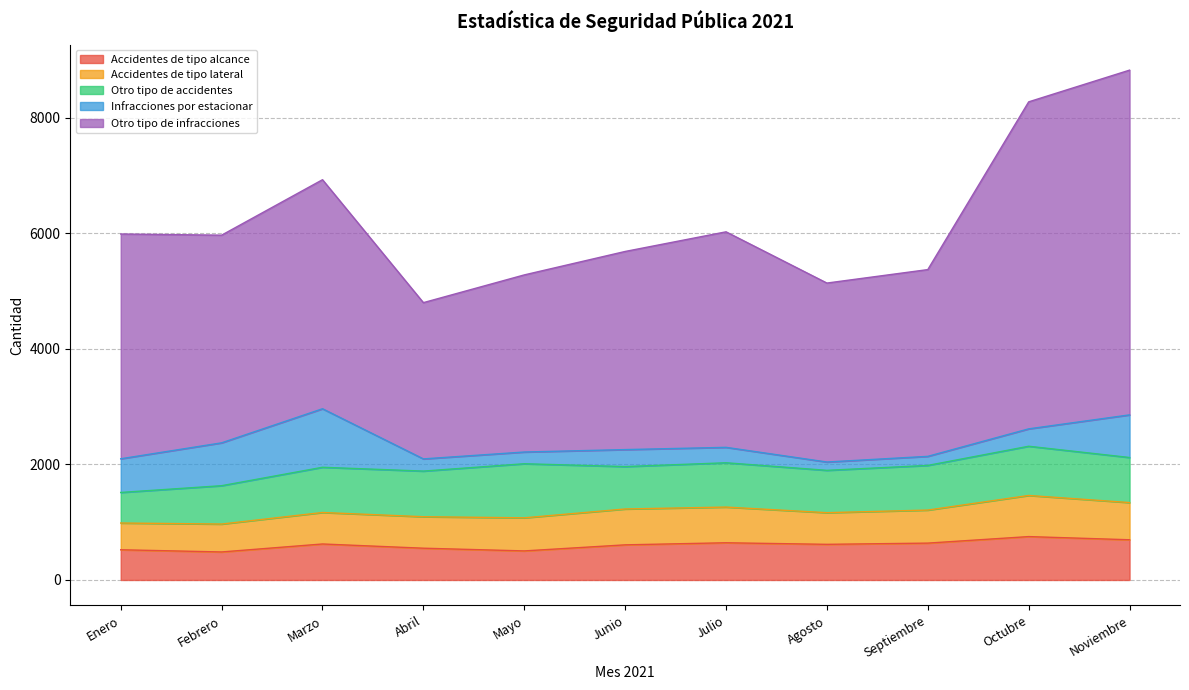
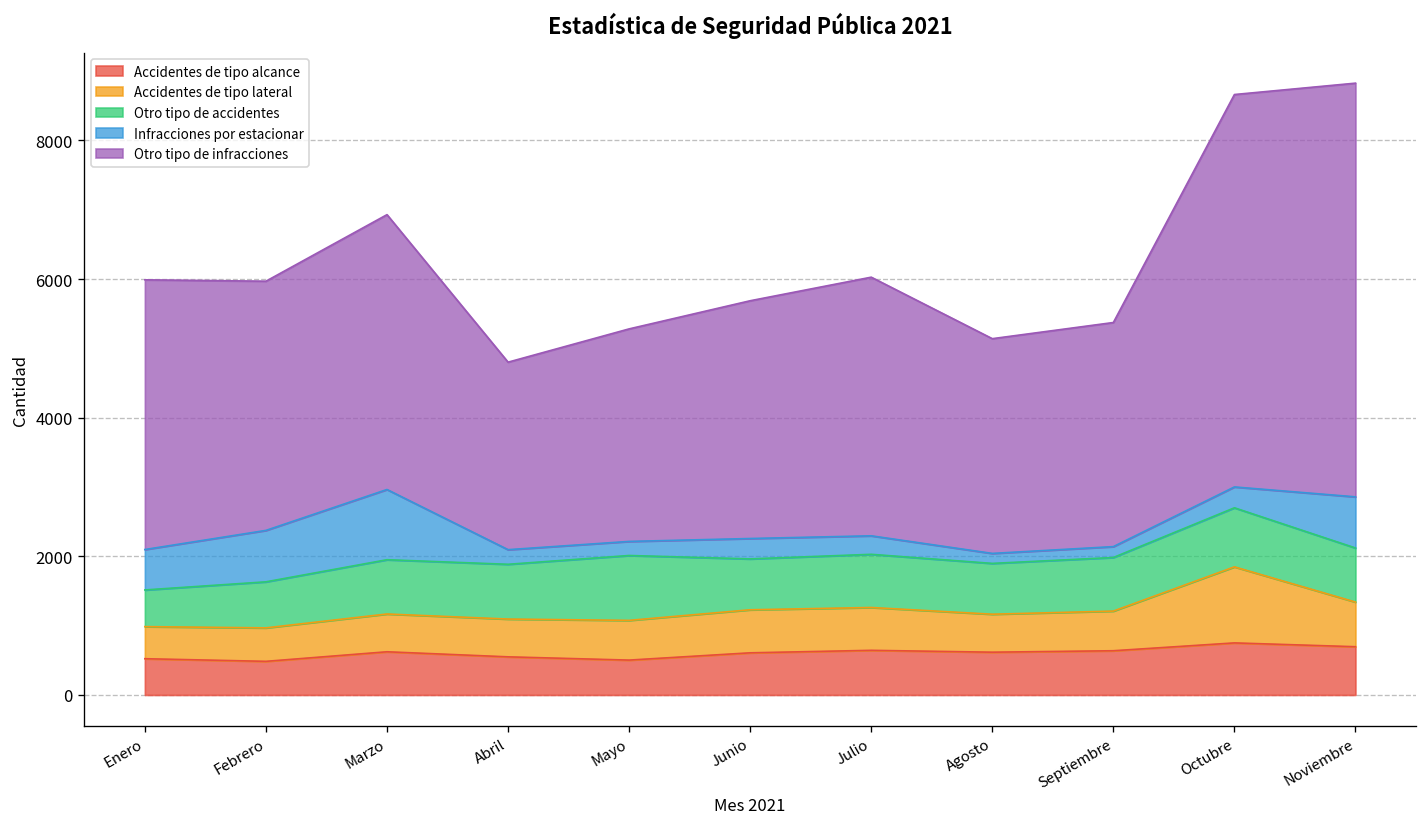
  {
    "Accidentes de tipo alcance": {
      "Enero": 500,
      "Febrero": 500,
      "Marzo": 600,
      "Abril": 600,
      "Mayo": 500,
      "Junio": 600,
      "Julio": 600,
      "Agosto": 600,
      "Septiembre": 600,
      "Octubre": 800,
      "Noviembre": 700
    },
    "Accidentes de tipo lateral": {
      "Enero": 500,
      "Febrero": 500,
      "Marzo": 500,
      "Abril": 500,
      "Mayo": 600,
      "Junio": 600,
      "Julio": 600,
      "Agosto": 500,
      "Septiembre": 600,
-     "Octubre": 700,
+     "Octubre": 1100,
      "Noviembre": 600
    },
    "Otro tipo de accidentes": {
      "Enero": 500,
      "Febrero": 700,
      "Marzo": 800,
      "Abril": 800,
      "Mayo": 900,
      "Junio": 700,
      "Julio": 800,
      "Agosto": 700,
      "Septiembre": 800,
      "Octubre": 900,
      "Noviembre": 800
    },
    "Infracciones por estacionar": {
      "Enero": 600,
      "Febrero": 700,
      "Marzo": 1000,
      "Abril": 200,
      "Mayo": 200,
      "Junio": 300,
      "Julio": 300,
      "Agosto": 100,
      "Septiembre": 200,
      "Octubre": 300,
      "Noviembre": 700
    },
    "Otro tipo de infracciones": {
      "Enero": 3900,
      "Febrero": 3600,
      "Marzo": 4000,
      "Abril": 2700,
      "Mayo": 3100,
      "Junio": 3400,
      "Julio": 3700,
      "Agosto": 3100,
      "Septiembre": 3200,
      "Octubre": 5700,
      "Noviembre": 6000
    }
  }
